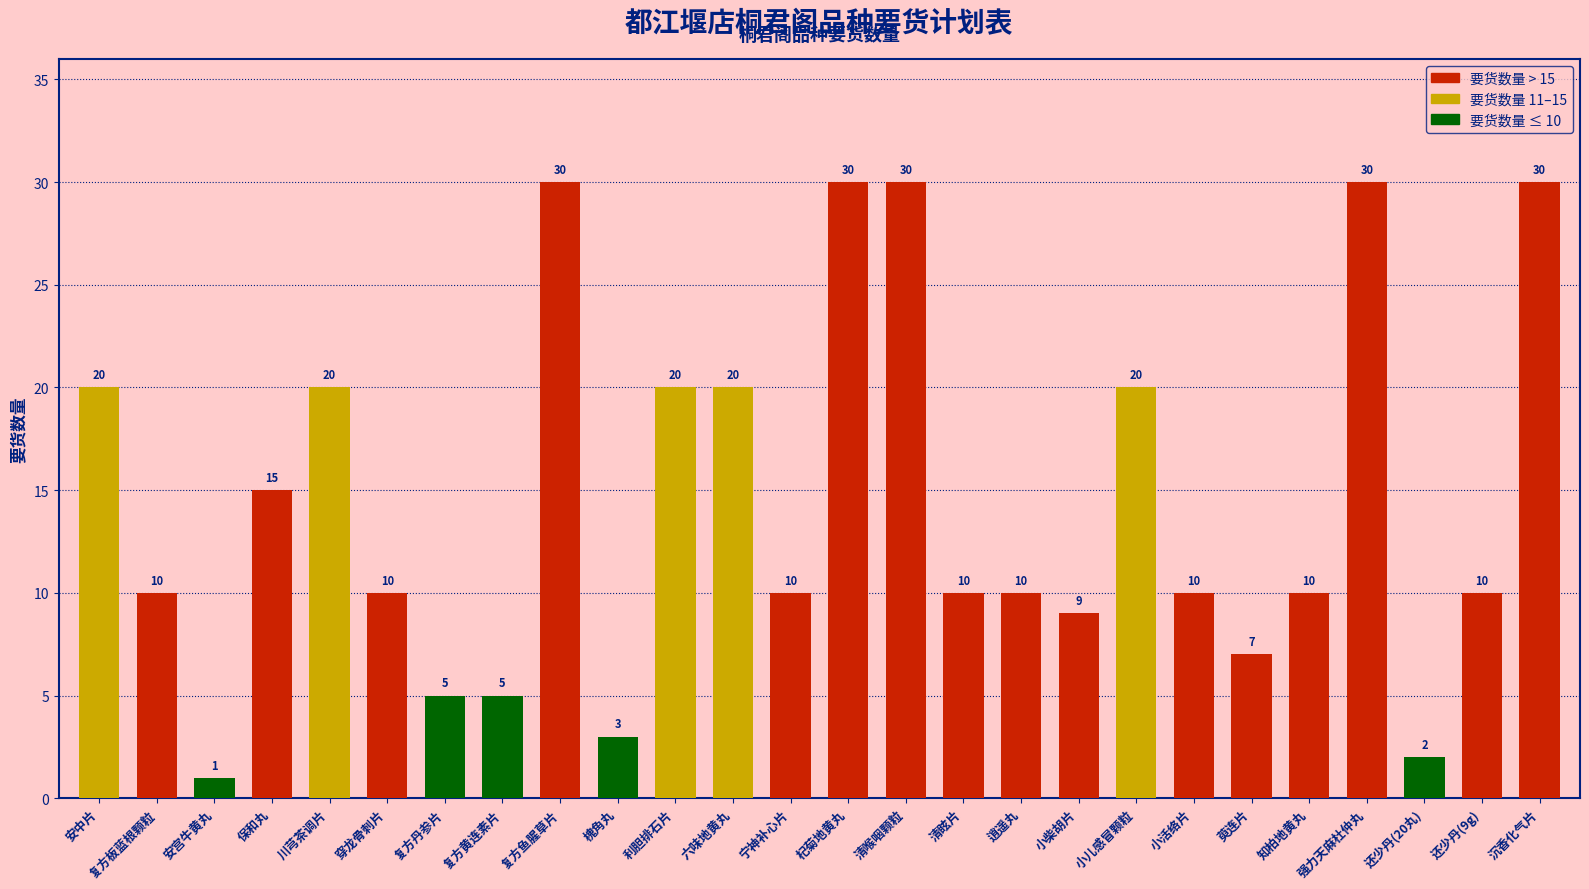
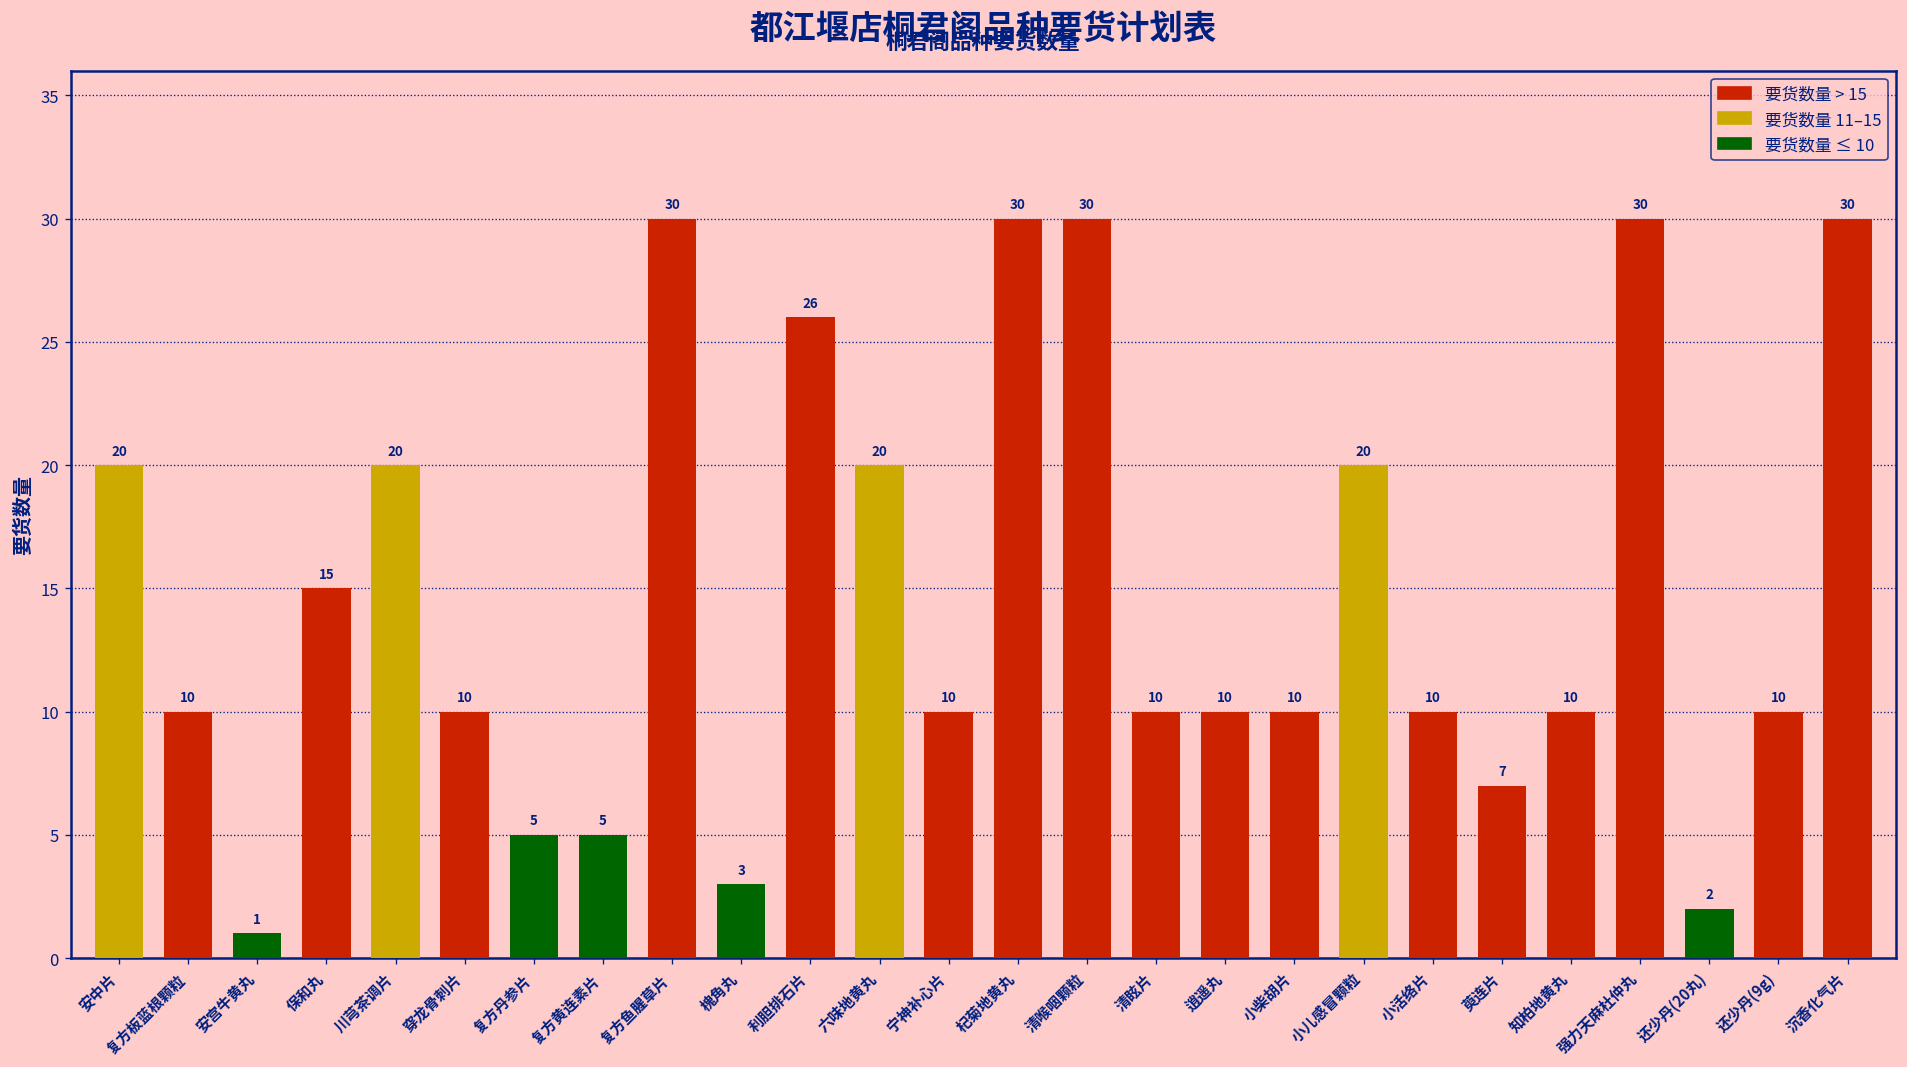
  {
    "安中片": 20,
    "复方板蓝根颗粒": 10,
    "安宫牛黄丸": 1,
    "保和丸": 15,
    "川芎茶调片": 20,
    "穿龙骨刺片": 10,
    "复方丹参片": 5,
    "复方黄连素片": 5,
    "复方鱼腥草片": 30,
    "槐角丸": 3,
-   "利胆排石片": 20,
+   "利胆排石片": 26,
    "六味地黄丸": 20,
    "宁神补心片": 10,
    "杞菊地黄丸": 30,
    "清喉咽颗粒": 30,
    "清眩片": 10,
    "逍遥丸": 10,
-   "小柴胡片": 9,
+   "小柴胡片": 10,
    "小儿感冒颗粒": 20,
    "小活络片": 10,
    "萸连片": 7,
    "知柏地黄丸": 10,
    "强力天麻杜仲丸": 30,
    "还少丹(20丸)": 2,
    "还少丹(9g)": 10,
    "沉香化气片": 30
  }
